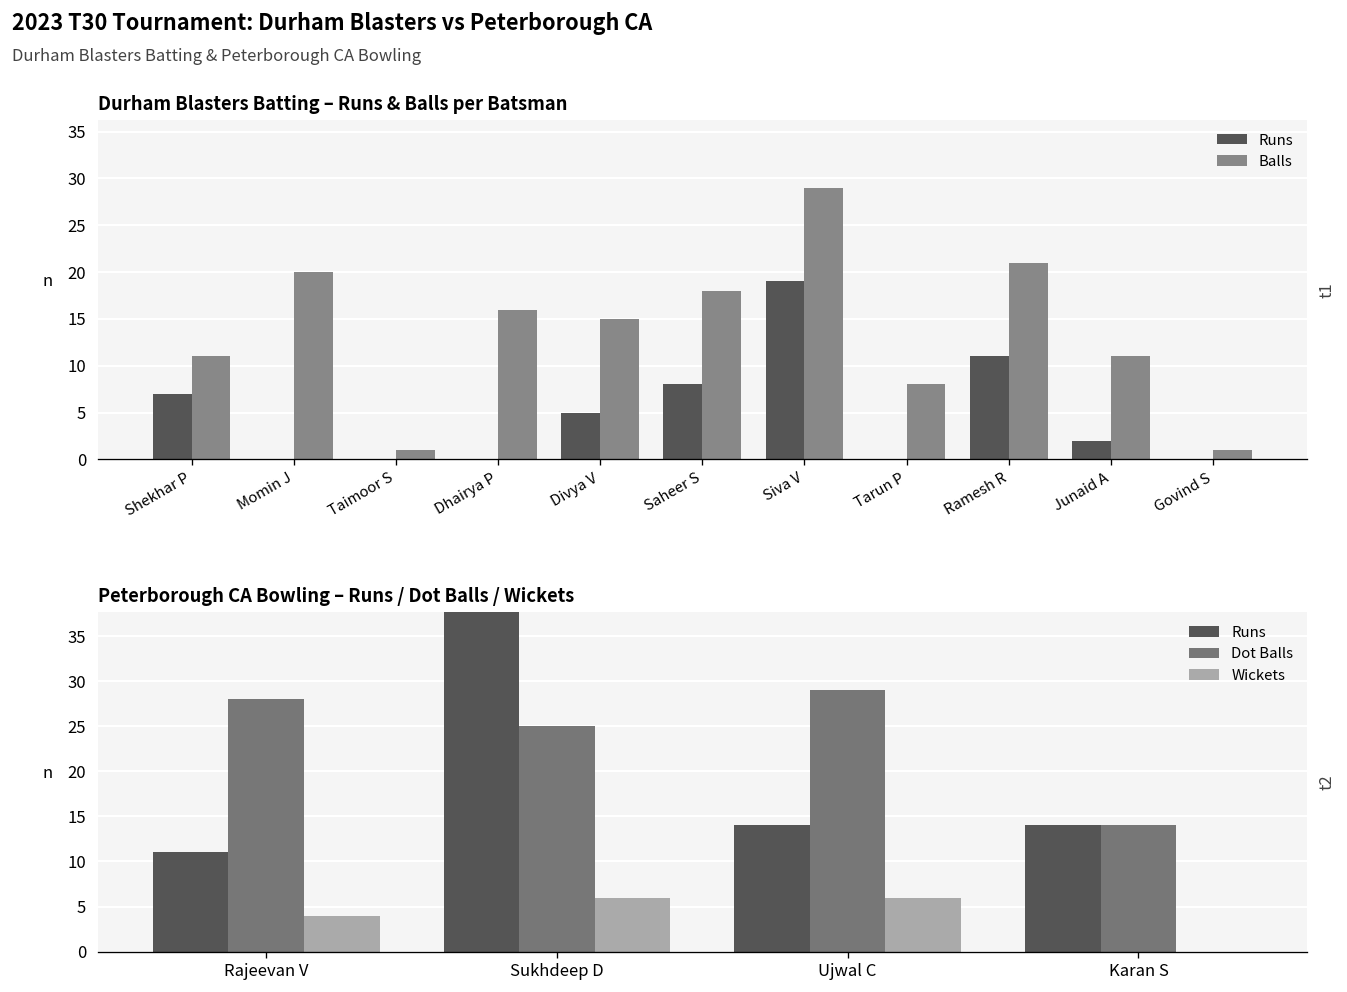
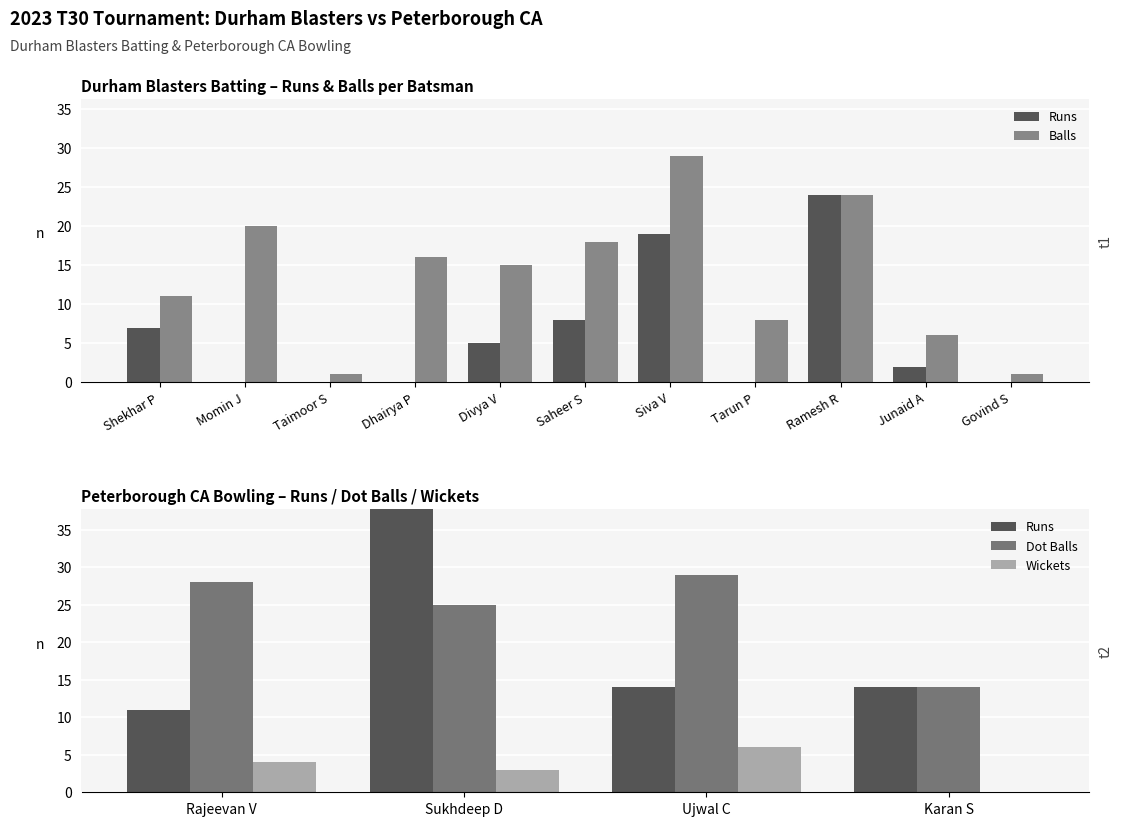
  {
    "Durham Blasters Batting – Runs & Balls per Batsman": {
      "Runs": {
        "Shekhar P": 7,
        "Momin J": 0,
        "Taimoor S": 0,
        "Dhairya P": 0,
        "Divya V": 5,
        "Saheer S": 8,
        "Siva V": 19,
        "Tarun P": 0,
-       "Ramesh R": 11,
+       "Ramesh R": 24,
        "Junaid A": 2,
        "Govind S": 0
      },
      "Balls": {
        "Shekhar P": 11,
        "Momin J": 20,
        "Taimoor S": 1,
        "Dhairya P": 16,
        "Divya V": 15,
        "Saheer S": 18,
        "Siva V": 29,
        "Tarun P": 8,
-       "Ramesh R": 21,
-       "Junaid A": 11,
+       "Ramesh R": 24,
+       "Junaid A": 6,
        "Govind S": 1
      }
    },
    "Peterborough CA Bowling – Runs / Dot Balls / Wickets": {
      "Wickets": {
        "Rajeevan V": 4,
-       "Sukhdeep D": 6,
+       "Sukhdeep D": 3,
        "Ujwal C": 6,
        "Karan S": 0
      }
    }
  }
